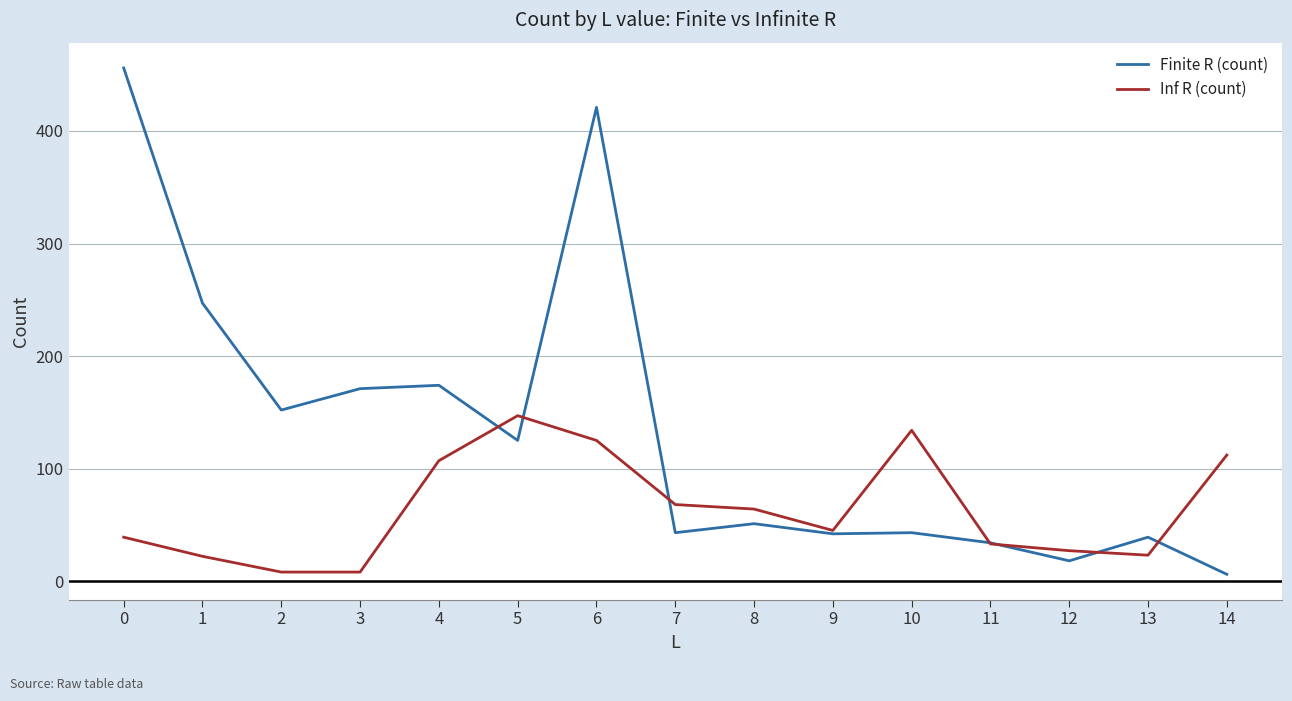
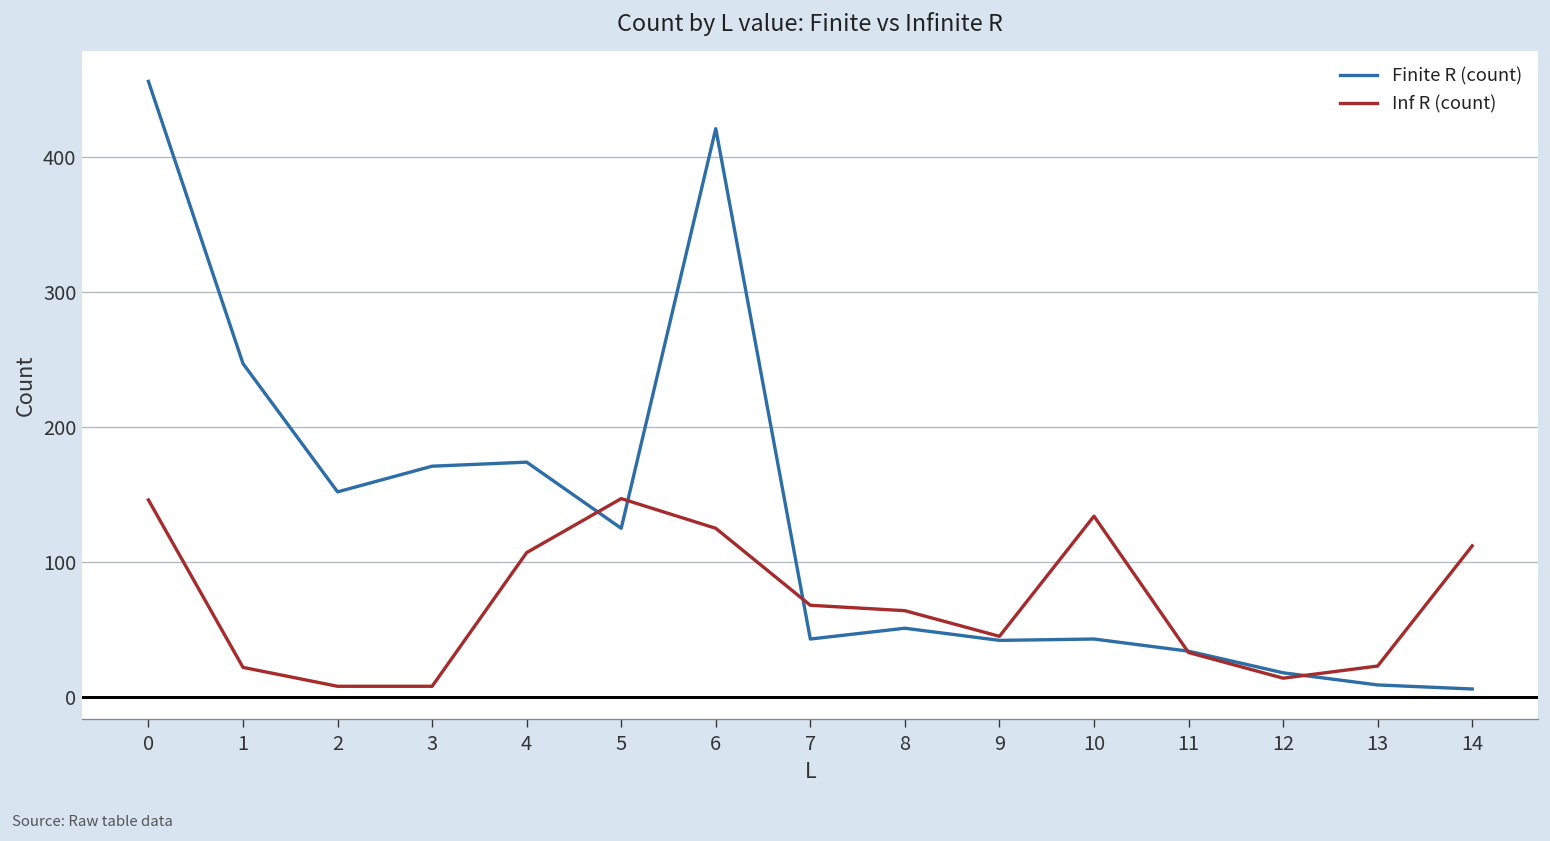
  {
    "Finite R (count)": {
      "0": 456,
      "1": 247,
      "2": 152,
      "3": 171,
      "4": 174,
      "5": 125,
      "6": 421,
      "7": 43,
      "8": 51,
      "9": 42,
      "10": 43,
      "12": 18,
-     "13": 39,
+     "13": 9,
      "14": 6
    },
    "Inf R (count)": {
-     "0": 39,
+     "0": 146,
      "1": 22,
      "2": 8,
      "3": 8,
      "4": 107,
      "5": 147,
      "6": 125,
      "7": 68,
      "8": 64,
      "9": 45,
      "10": 134,
-     "12": 27,
+     "12": 14,
      "13": 23,
      "14": 112
    }
  }
